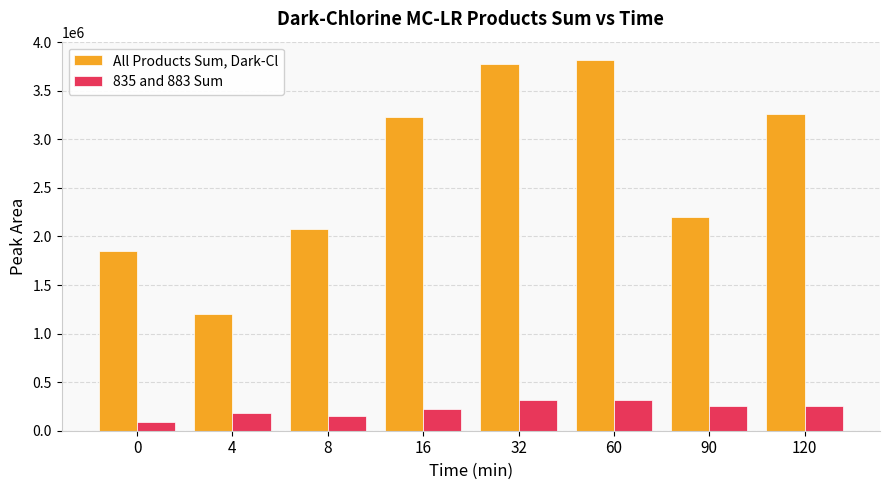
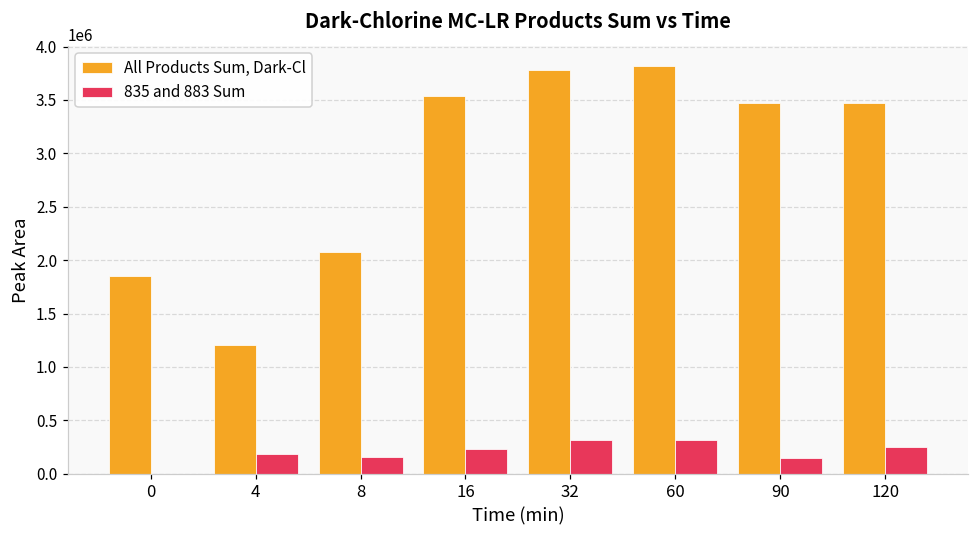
  {
    "All Products Sum, Dark-Cl": {
      "0": 1900000,
      "4": 1200000,
      "8": 2100000,
-     "16": 3200000,
+     "16": 3500000,
      "32": 3800000,
      "60": 3800000,
-     "90": 2200000,
-     "120": 3300000
+     "90": 3500000,
+     "120": 3500000
    },
    "835 and 883 Sum": {
-     "0": 100000,
+     "0": 0,
      "4": 200000,
      "8": 200000,
      "16": 200000,
      "32": 300000,
      "60": 300000,
-     "90": 200000,
+     "90": 100000,
      "120": 300000
    }
  }
